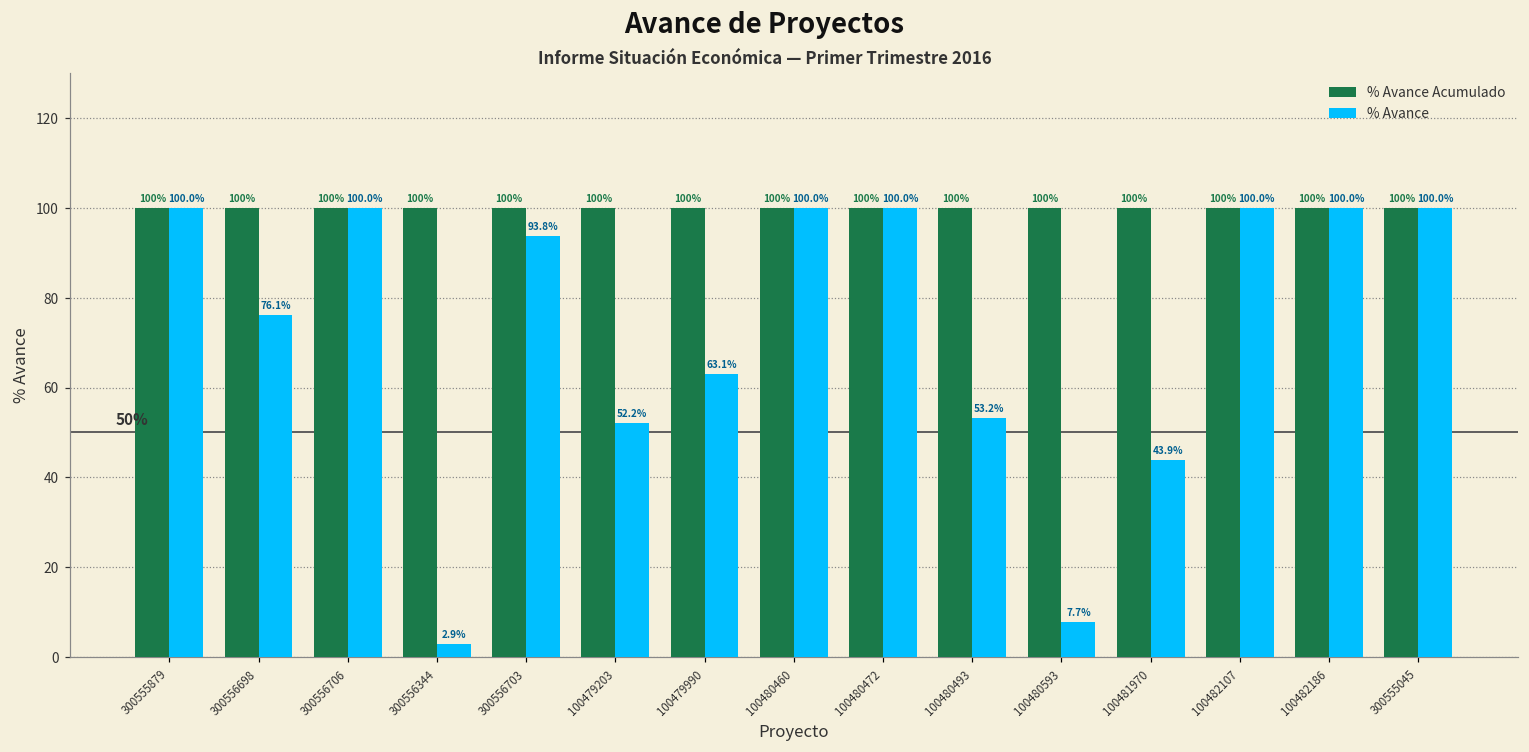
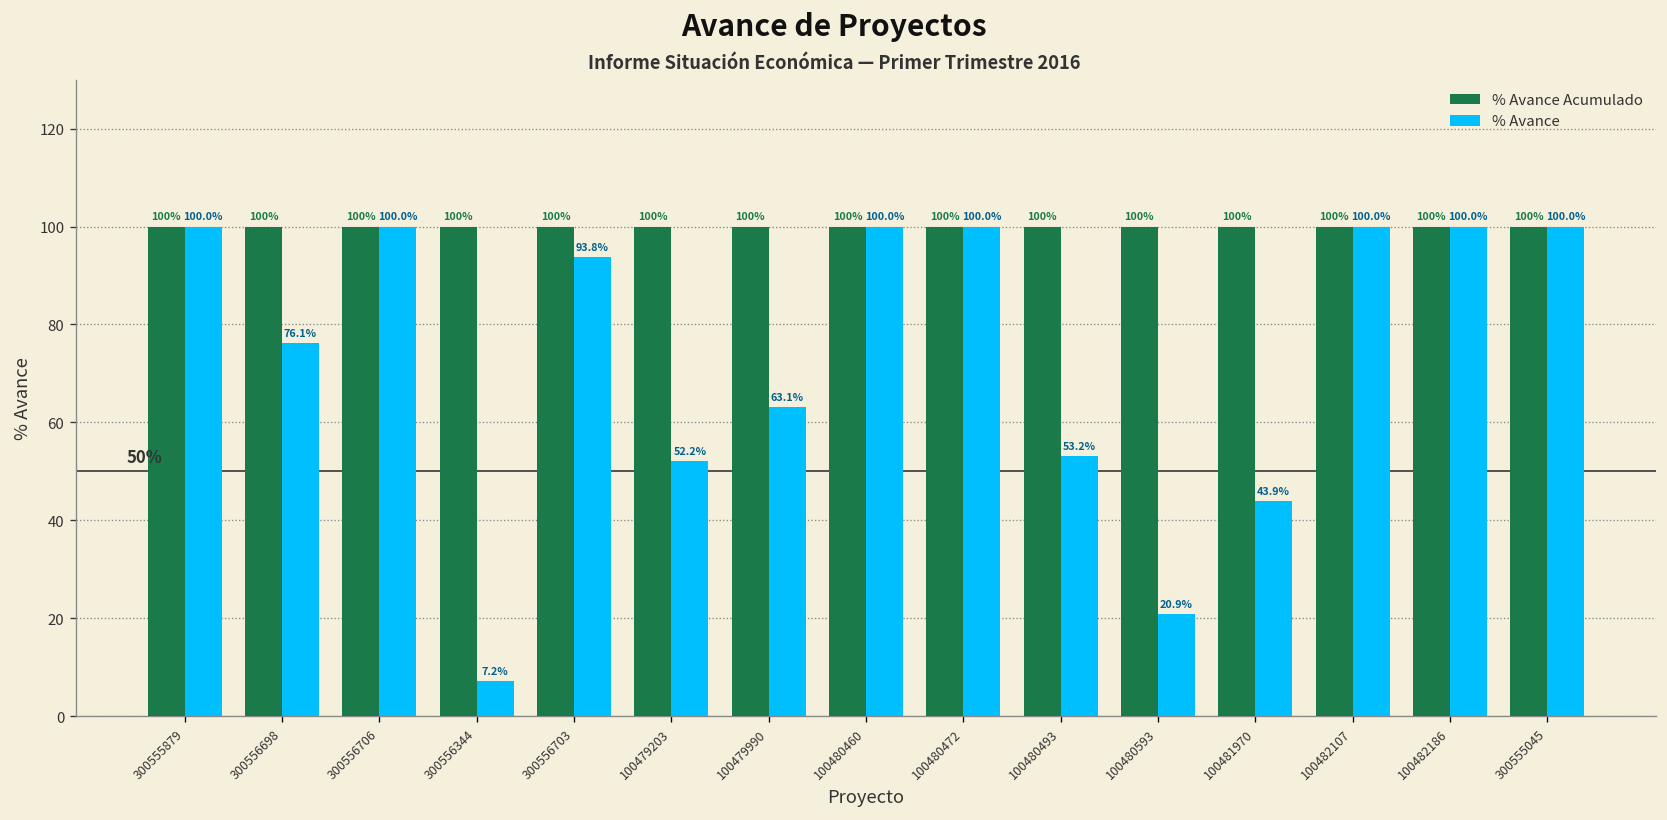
  {
    "% Avance Acumulado": {
      "300555879": "100%",
      "300556698": "100%",
      "300556706": "100%",
      "300556344": "100%",
      "300556703": "100%",
      "100479203": "100%",
      "100479990": "100%",
      "100480460": "100%",
      "100480472": "100%",
      "100480493": "100%",
      "100480593": "100%",
      "100481970": "100%",
      "100482107": "100%",
      "100482186": "100%",
      "300555045": "100%"
    },
    "% Avance": {
      "300555879": "100.0%",
      "300556698": "76.1%",
      "300556706": "100.0%",
-     "300556344": "2.9%",
+     "300556344": "7.2%",
      "300556703": "93.8%",
      "100479203": "52.2%",
      "100479990": "63.1%",
      "100480460": "100.0%",
      "100480472": "100.0%",
      "100480493": "53.2%",
-     "100480593": "7.7%",
+     "100480593": "20.9%",
      "100481970": "43.9%",
      "100482107": "100.0%",
      "100482186": "100.0%",
      "300555045": "100.0%"
    }
  }
